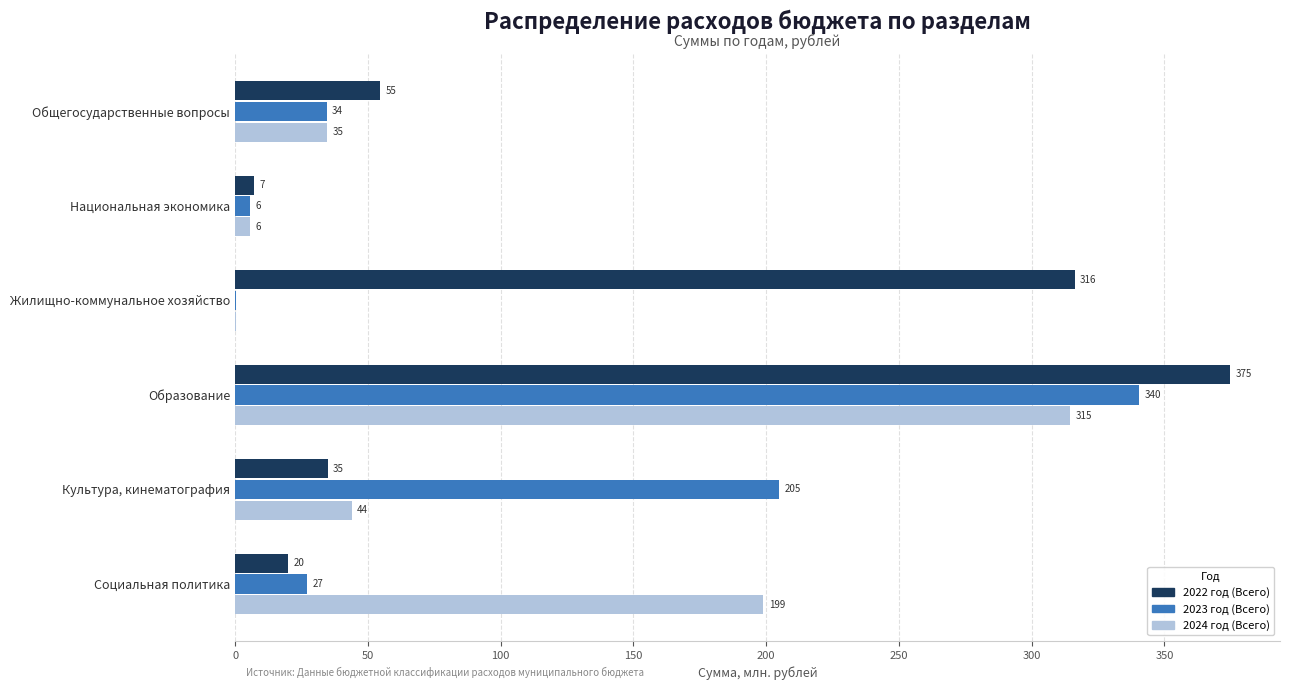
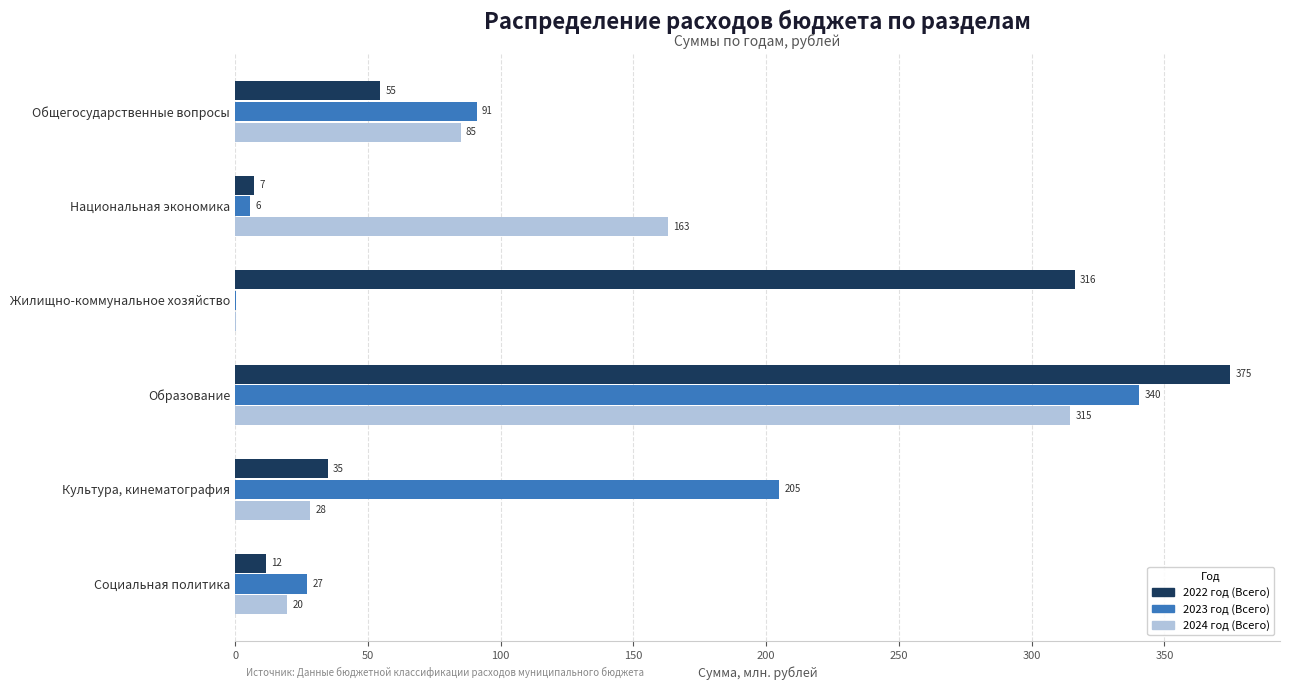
  {
    "2022 год (Всего)": {
      "Общегосударственные вопросы": 55,
      "Национальная экономика": 7,
      "Жилищно-коммунальное хозяйство": 316,
      "Образование": 375,
      "Культура, кинематография": 35,
-     "Социальная политика": 20
+     "Социальная политика": 12
    },
    "2023 год (Всего)": {
-     "Общегосударственные вопросы": 34,
+     "Общегосударственные вопросы": 91,
      "Национальная экономика": 6,
      "Образование": 340,
      "Культура, кинематография": 205,
      "Социальная политика": 27
    },
    "2024 год (Всего)": {
-     "Общегосударственные вопросы": 35,
-     "Национальная экономика": 6,
+     "Общегосударственные вопросы": 85,
+     "Национальная экономика": 163,
      "Образование": 315,
-     "Культура, кинематография": 44,
-     "Социальная политика": 199
+     "Культура, кинематография": 28,
+     "Социальная политика": 20
    }
  }
